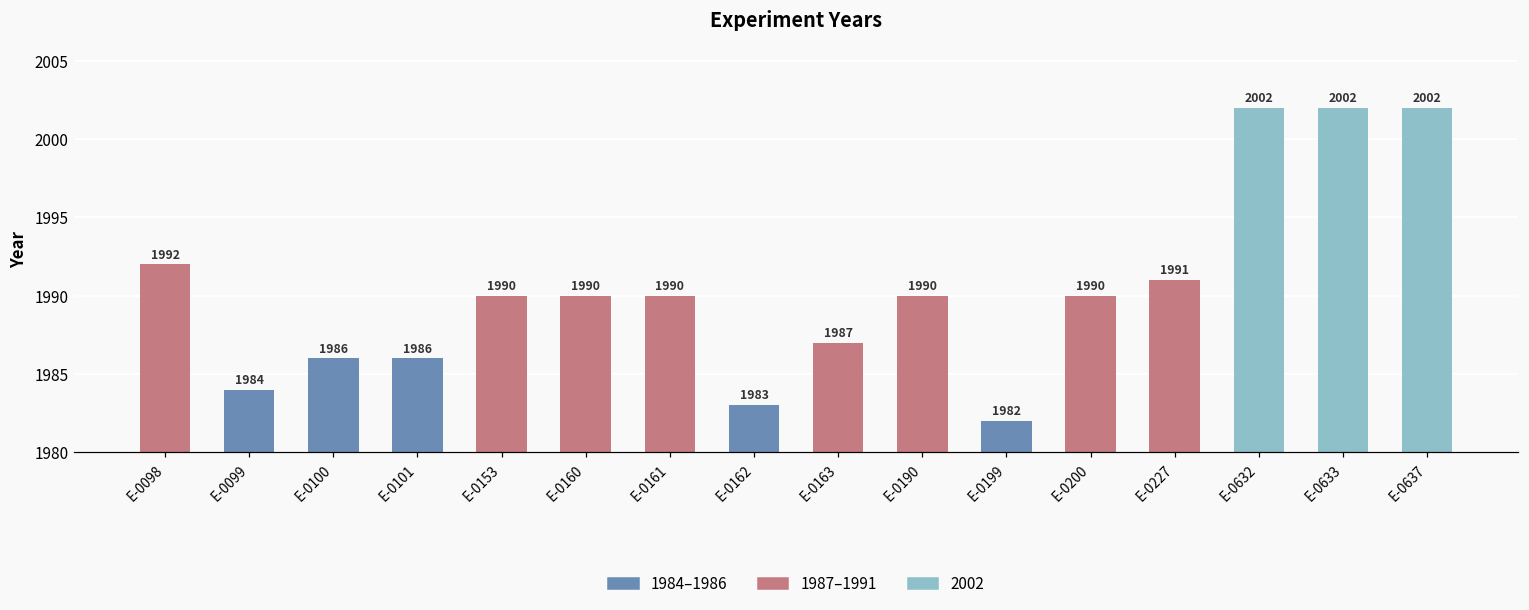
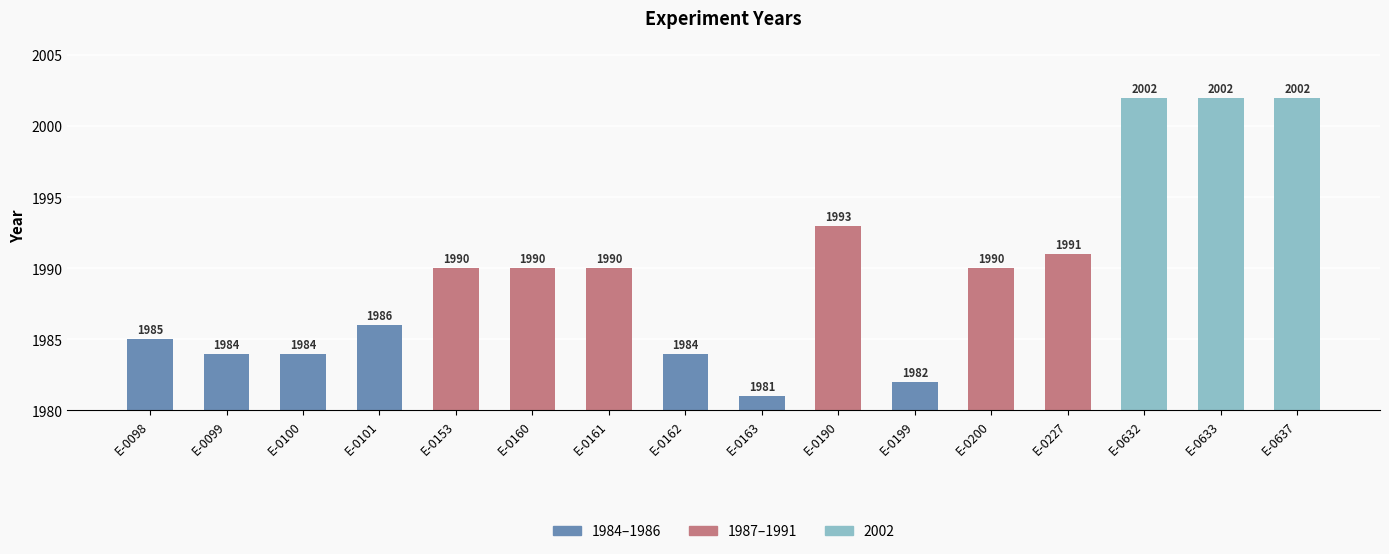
  {
-   "E-0098": 1992,
+   "E-0098": 1985,
    "E-0099": 1984,
-   "E-0100": 1986,
+   "E-0100": 1984,
    "E-0101": 1986,
    "E-0153": 1990,
    "E-0160": 1990,
    "E-0161": 1990,
-   "E-0162": 1983,
-   "E-0163": 1987,
-   "E-0190": 1990,
+   "E-0162": 1984,
+   "E-0163": 1981,
+   "E-0190": 1993,
    "E-0199": 1982,
    "E-0200": 1990,
    "E-0227": 1991,
    "E-0632": 2002,
    "E-0633": 2002,
    "E-0637": 2002
  }
